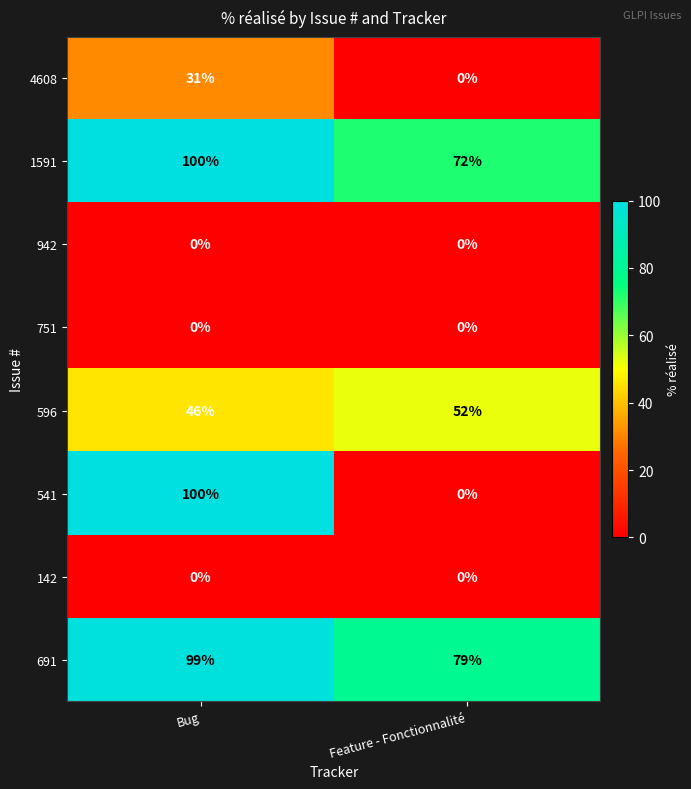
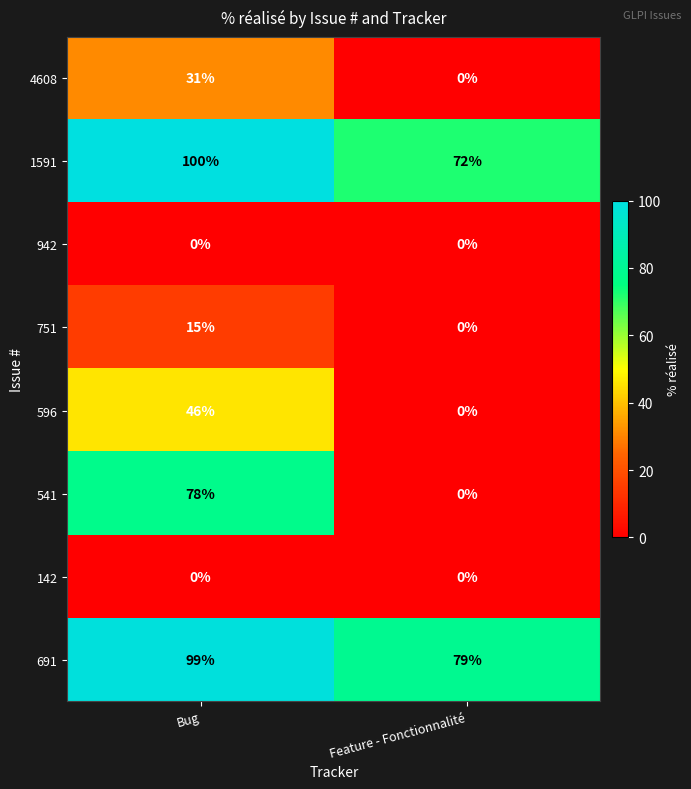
  {
    "4608": {
      "Bug": "31%",
      "Feature - Fonctionnalité": "0%"
    },
    "1591": {
      "Bug": "100%",
      "Feature - Fonctionnalité": "72%"
    },
    "942": {
      "Bug": "0%",
      "Feature - Fonctionnalité": "0%"
    },
    "751": {
-     "Bug": "0%",
+     "Bug": "15%",
      "Feature - Fonctionnalité": "0%"
    },
    "596": {
      "Bug": "46%",
-     "Feature - Fonctionnalité": "52%"
+     "Feature - Fonctionnalité": "0%"
    },
    "541": {
-     "Bug": "100%",
+     "Bug": "78%",
      "Feature - Fonctionnalité": "0%"
    },
    "142": {
      "Bug": "0%",
      "Feature - Fonctionnalité": "0%"
    },
    "691": {
      "Bug": "99%",
      "Feature - Fonctionnalité": "79%"
    }
  }
